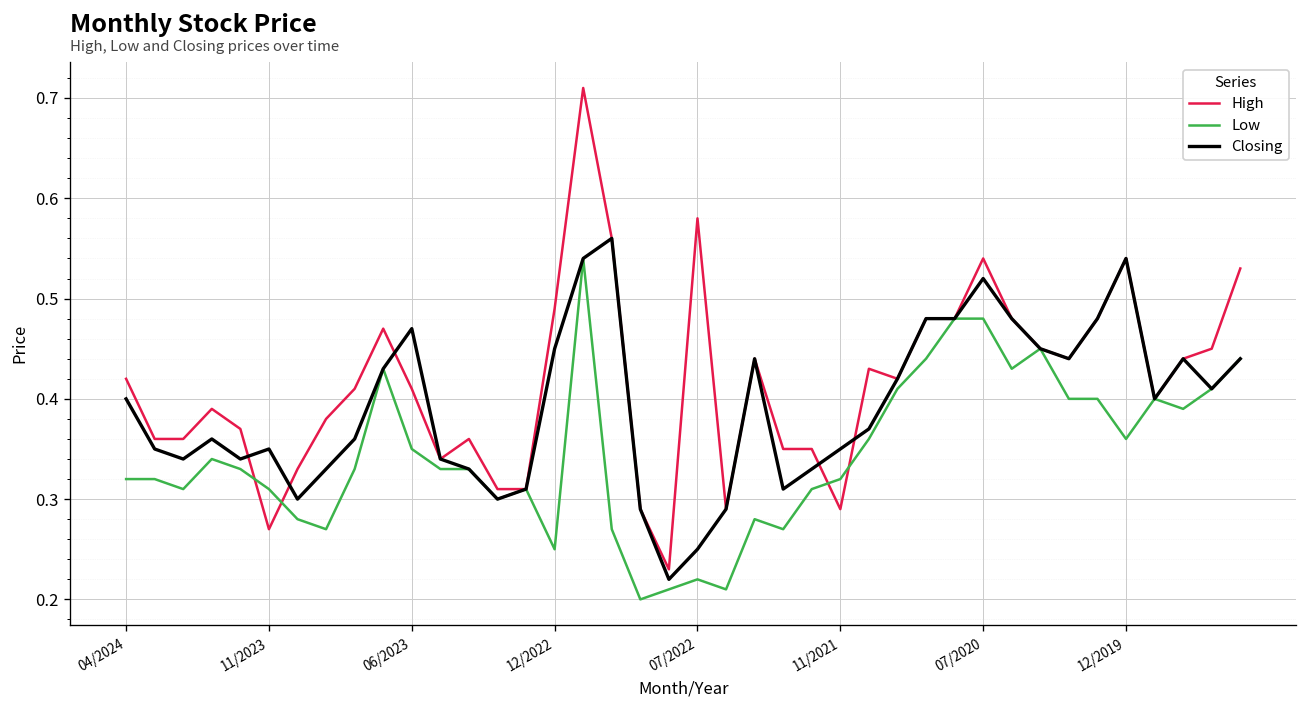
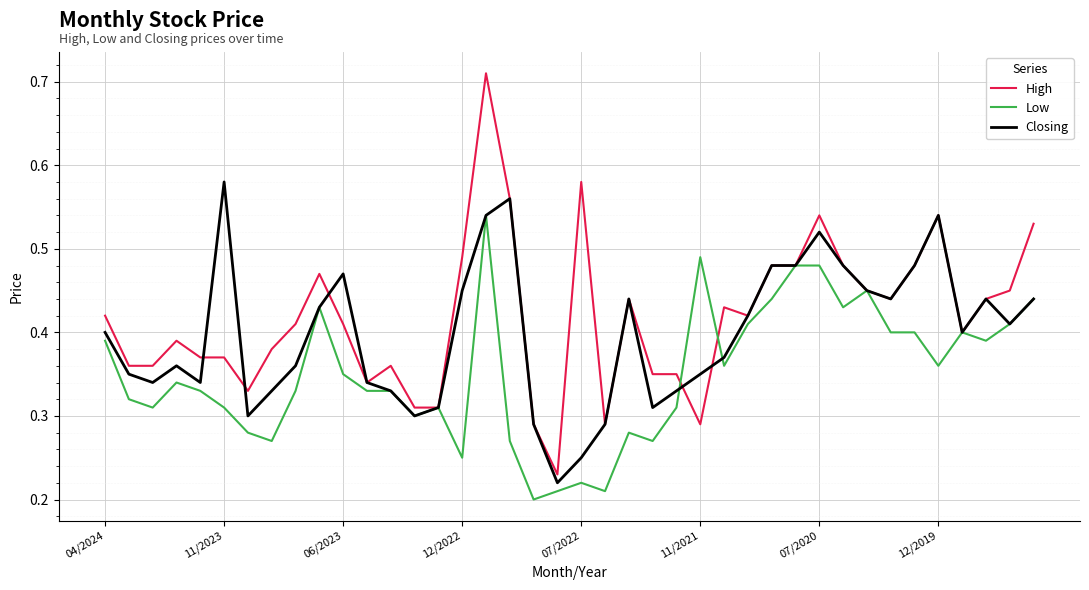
  {
    "High": {
      "04/2024": 0.42,
-     "11/2023": 0.27,
+     "11/2023": 0.37,
      "06/2023": 0.41,
      "12/2022": 0.49,
      "07/2022": 0.58,
      "11/2021": 0.29,
      "07/2020": 0.54
    },
    "Low": {
-     "04/2024": 0.32,
+     "04/2024": 0.39,
      "11/2023": 0.31,
      "06/2023": 0.35,
      "12/2022": 0.25,
      "07/2022": 0.22,
-     "11/2021": 0.32,
+     "11/2021": 0.49,
      "07/2020": 0.48,
      "12/2019": 0.36
    },
    "Closing": {
      "04/2024": 0.40,
-     "11/2023": 0.35,
+     "11/2023": 0.58,
      "06/2023": 0.47,
      "12/2022": 0.45,
      "07/2022": 0.25,
      "11/2021": 0.35,
      "07/2020": 0.52
    }
  }
